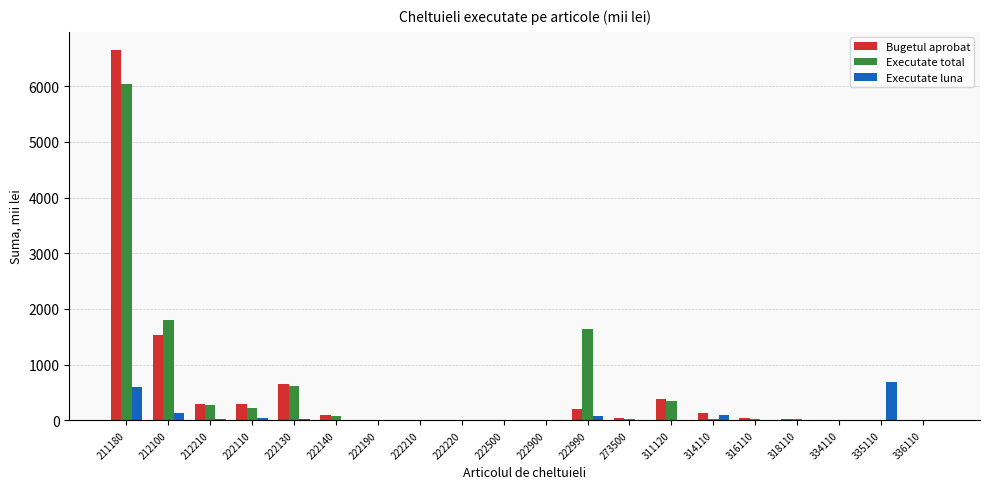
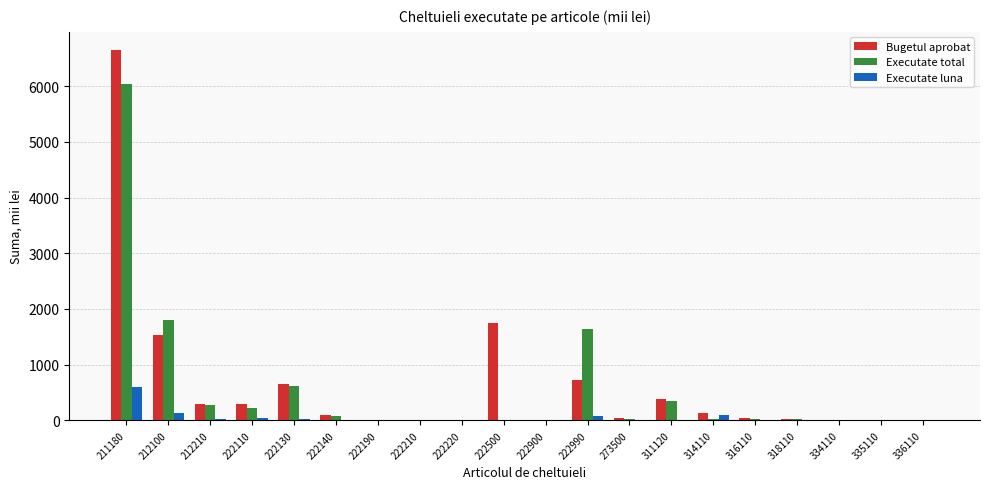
  {
    "Bugetul aprobat": {
      "211180": 6600,
      "212100": 1500,
      "212210": 300,
      "222110": 300,
      "222130": 700,
      "222140": 100,
-     "222500": 0,
-     "222990": 200,
+     "222500": 1700,
+     "222990": 700,
      "311120": 400,
      "314110": 100
    },
    "Executate total": {
      "211180": 6000,
      "212100": 1800,
      "212210": 300,
      "222110": 200,
      "222130": 600,
      "222140": 100,
      "222990": 1600,
      "311120": 400
    },
    "Executate luna": {
      "211180": 600,
      "212100": 100,
      "222140": 0,
      "222500": 0,
      "222900": 0,
      "222990": 100,
      "311120": 0,
      "314110": 100,
      "316110": 0,
      "318110": 0,
      "334110": 0,
-     "335110": 700
+     "335110": 0
    }
  }
